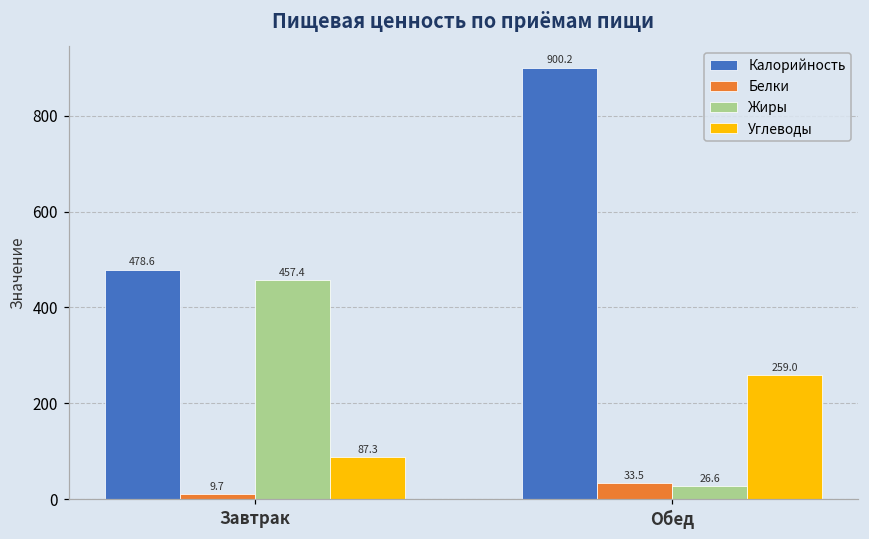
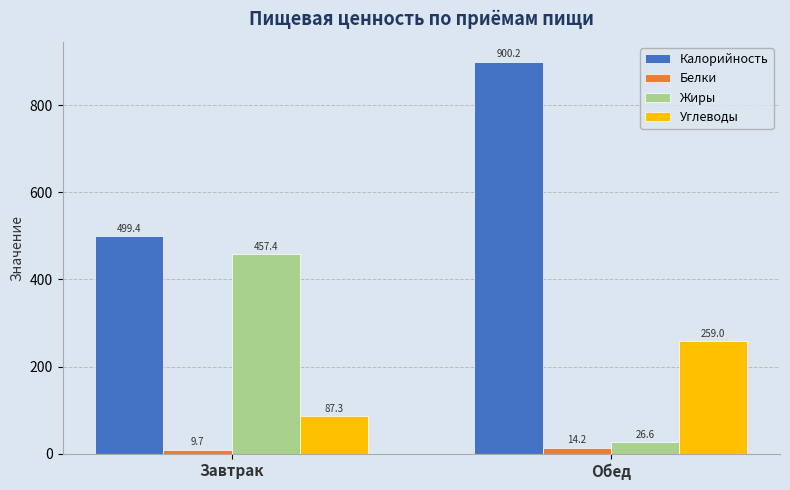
  {
    "Калорийность": {
-     "Завтрак": 478.6,
+     "Завтрак": 499.4,
      "Обед": 900.2
    },
    "Белки": {
      "Завтрак": 9.7,
-     "Обед": 33.5
+     "Обед": 14.2
    },
    "Жиры": {
      "Завтрак": 457.4,
      "Обед": 26.6
    },
    "Углеводы": {
      "Завтрак": 87.3,
      "Обед": 259.0
    }
  }
